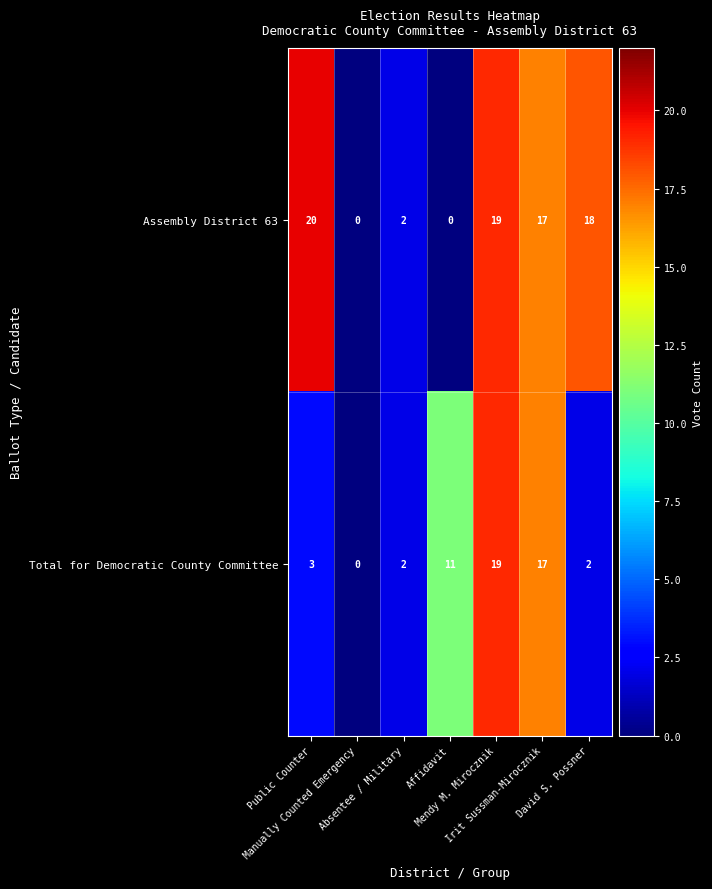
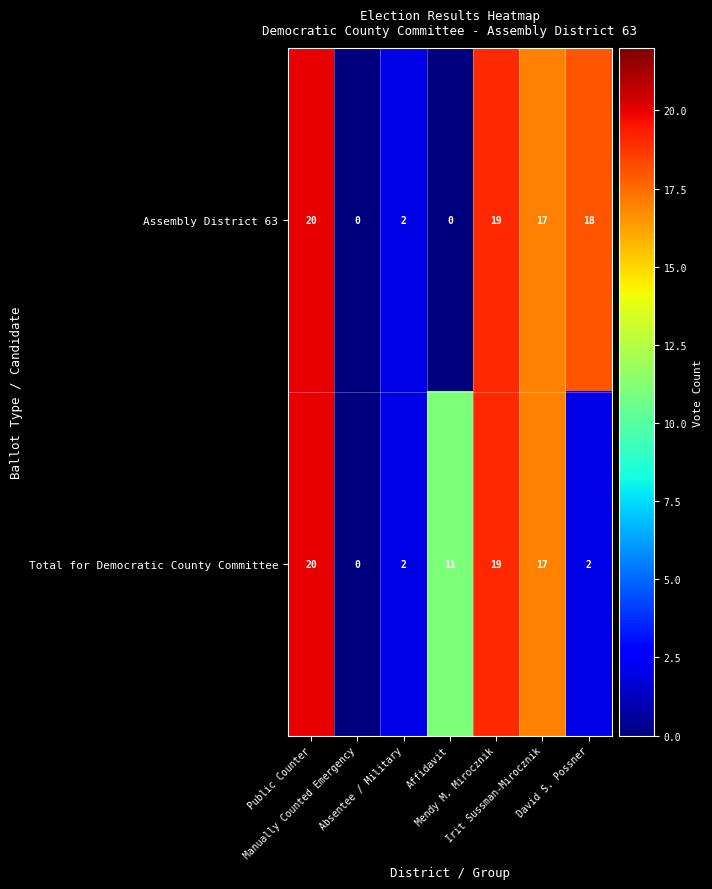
  {
    "Assembly District 63": {
      "Public Counter": 20,
      "Manually Counted Emergency": 0,
      "Absentee / Military": 2,
      "Affidavit": 0,
      "Mendy M. Mirocznik": 19,
      "Irit Sussman-Mirocznik": 17,
      "David S. Possner": 18
    },
    "Total for Democratic County Committee": {
-     "Public Counter": 3,
+     "Public Counter": 20,
      "Manually Counted Emergency": 0,
      "Absentee / Military": 2,
      "Affidavit": 11,
      "Mendy M. Mirocznik": 19,
      "Irit Sussman-Mirocznik": 17,
      "David S. Possner": 2
    }
  }
